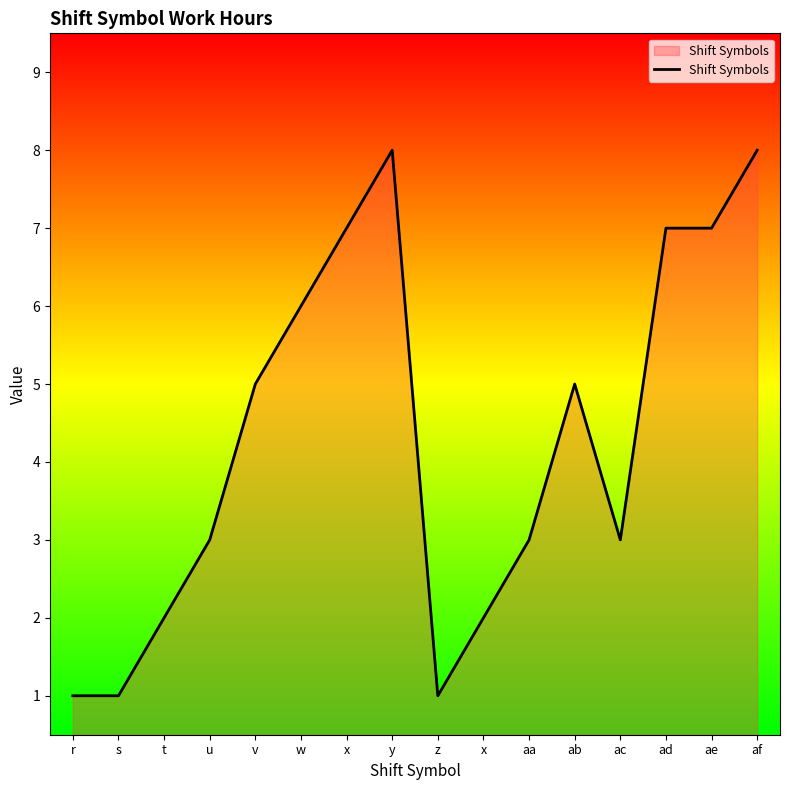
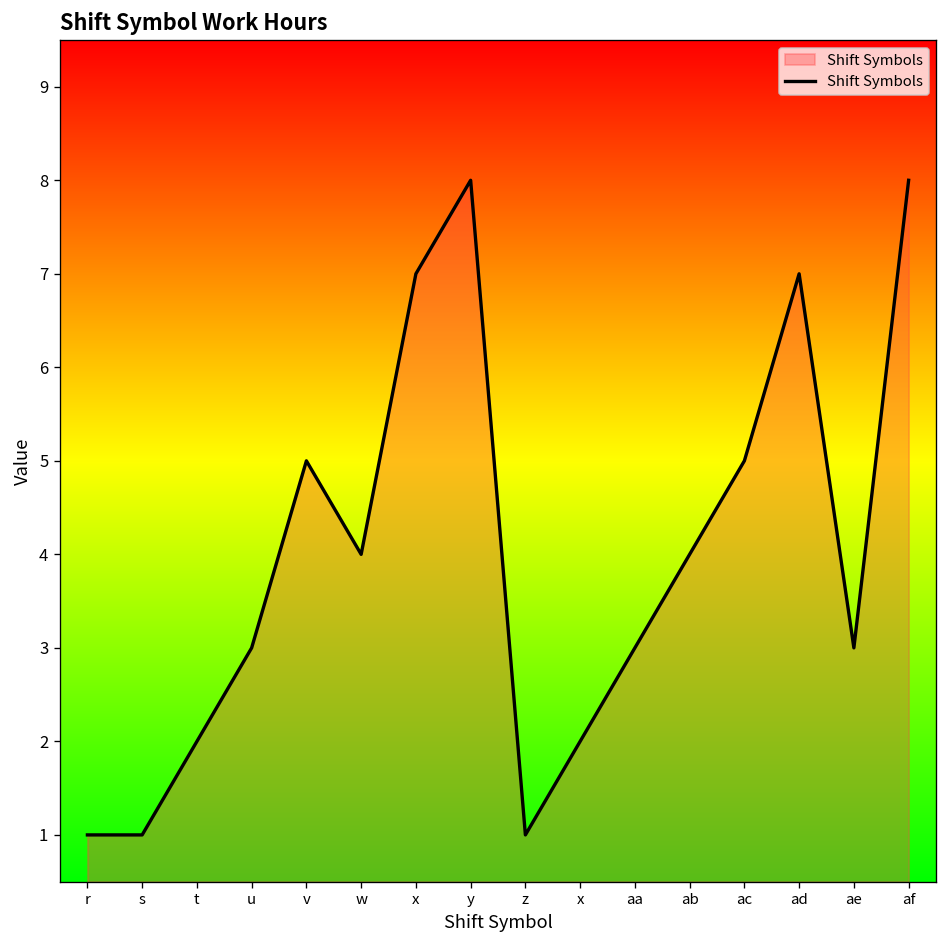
  {
    "r": 1,
    "s": 1,
    "t": 2,
    "u": 3,
    "v": 5,
-   "w": 6,
+   "w": 4,
    "y": 8,
    "z": 1,
    "aa": 3,
-   "ab": 5,
-   "ac": 3,
+   "ab": 4,
+   "ac": 5,
    "ad": 7,
-   "ae": 7,
+   "ae": 3,
    "af": 8
  }
